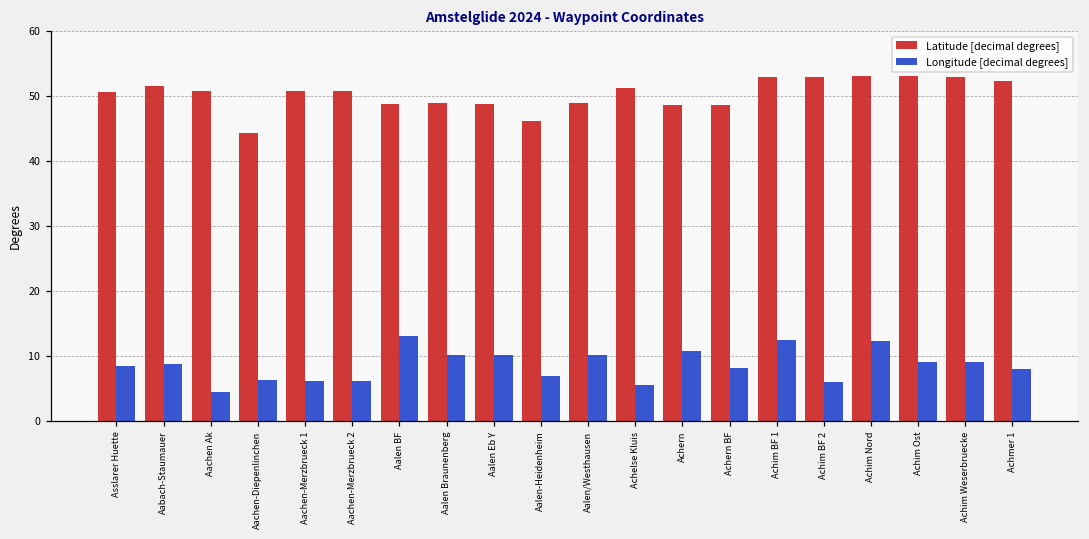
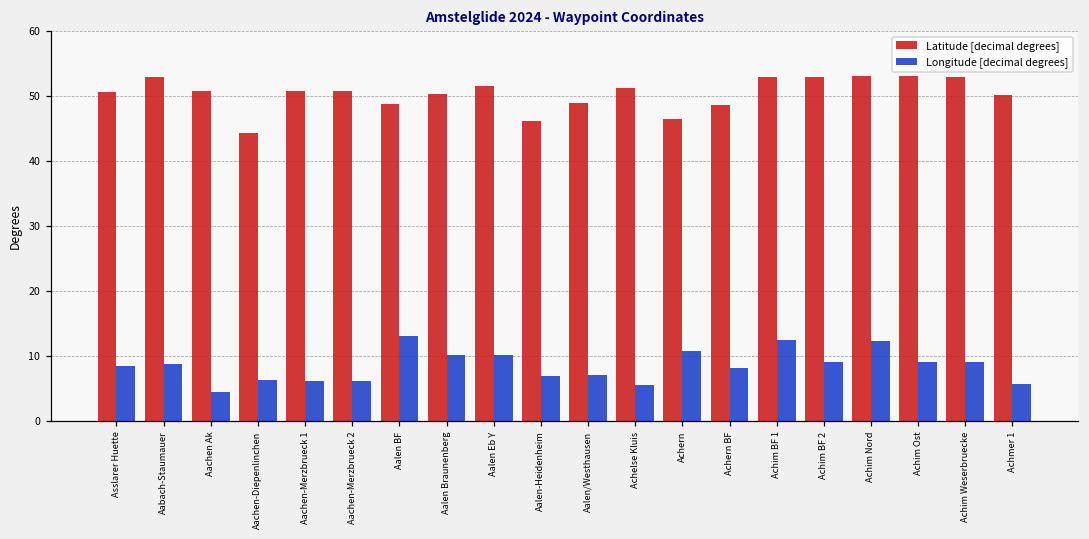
  {
    "Latitude [decimal degrees]": {
      "Asslarer Huette": 51,
-     "Aabach-Staumauer": 52,
+     "Aabach-Staumauer": 53,
      "Aachen Ak": 51,
      "Aachen-Diepenlinchen": 44,
      "Aachen-Merzbrueck 1": 51,
      "Aachen-Merzbrueck 2": 51,
      "Aalen BF": 49,
-     "Aalen Braunenberg": 49,
-     "Aalen Eb Y": 49,
+     "Aalen Braunenberg": 50,
+     "Aalen Eb Y": 52,
      "Aalen-Heidenheim": 46,
      "Aalen/Westhausen": 49,
      "Achelse Kluis": 51,
-     "Achern": 49,
+     "Achern": 46,
      "Achern BF": 49,
      "Achim BF 1": 53,
      "Achim BF 2": 53,
      "Achim Nord": 53,
      "Achim Ost": 53,
      "Achim Weserbruecke": 53,
-     "Achmer 1": 52
+     "Achmer 1": 50
    },
    "Longitude [decimal degrees]": {
      "Asslarer Huette": 8,
      "Aabach-Staumauer": 9,
      "Aachen Ak": 4,
      "Aachen-Diepenlinchen": 6,
      "Aachen-Merzbrueck 1": 6,
      "Aachen-Merzbrueck 2": 6,
      "Aalen BF": 13,
      "Aalen Braunenberg": 10,
      "Aalen Eb Y": 10,
      "Aalen-Heidenheim": 7,
-     "Aalen/Westhausen": 10,
+     "Aalen/Westhausen": 7,
      "Achelse Kluis": 5,
      "Achern": 11,
      "Achern BF": 8,
      "Achim BF 1": 12,
-     "Achim BF 2": 6,
+     "Achim BF 2": 9,
      "Achim Nord": 12,
      "Achim Ost": 9,
      "Achim Weserbruecke": 9,
-     "Achmer 1": 8
+     "Achmer 1": 6
    }
  }
